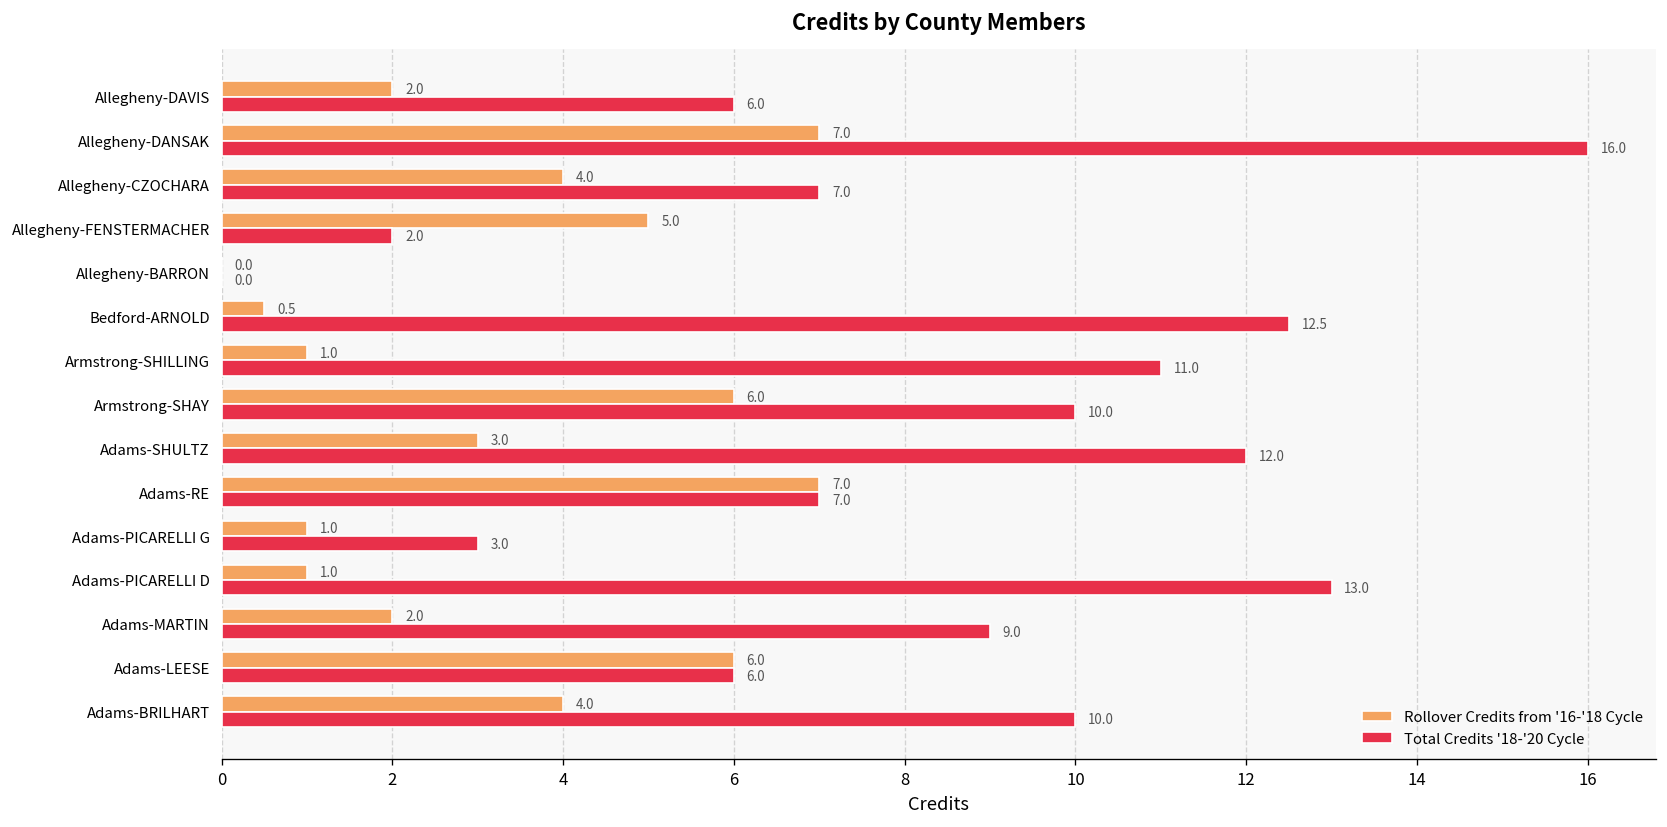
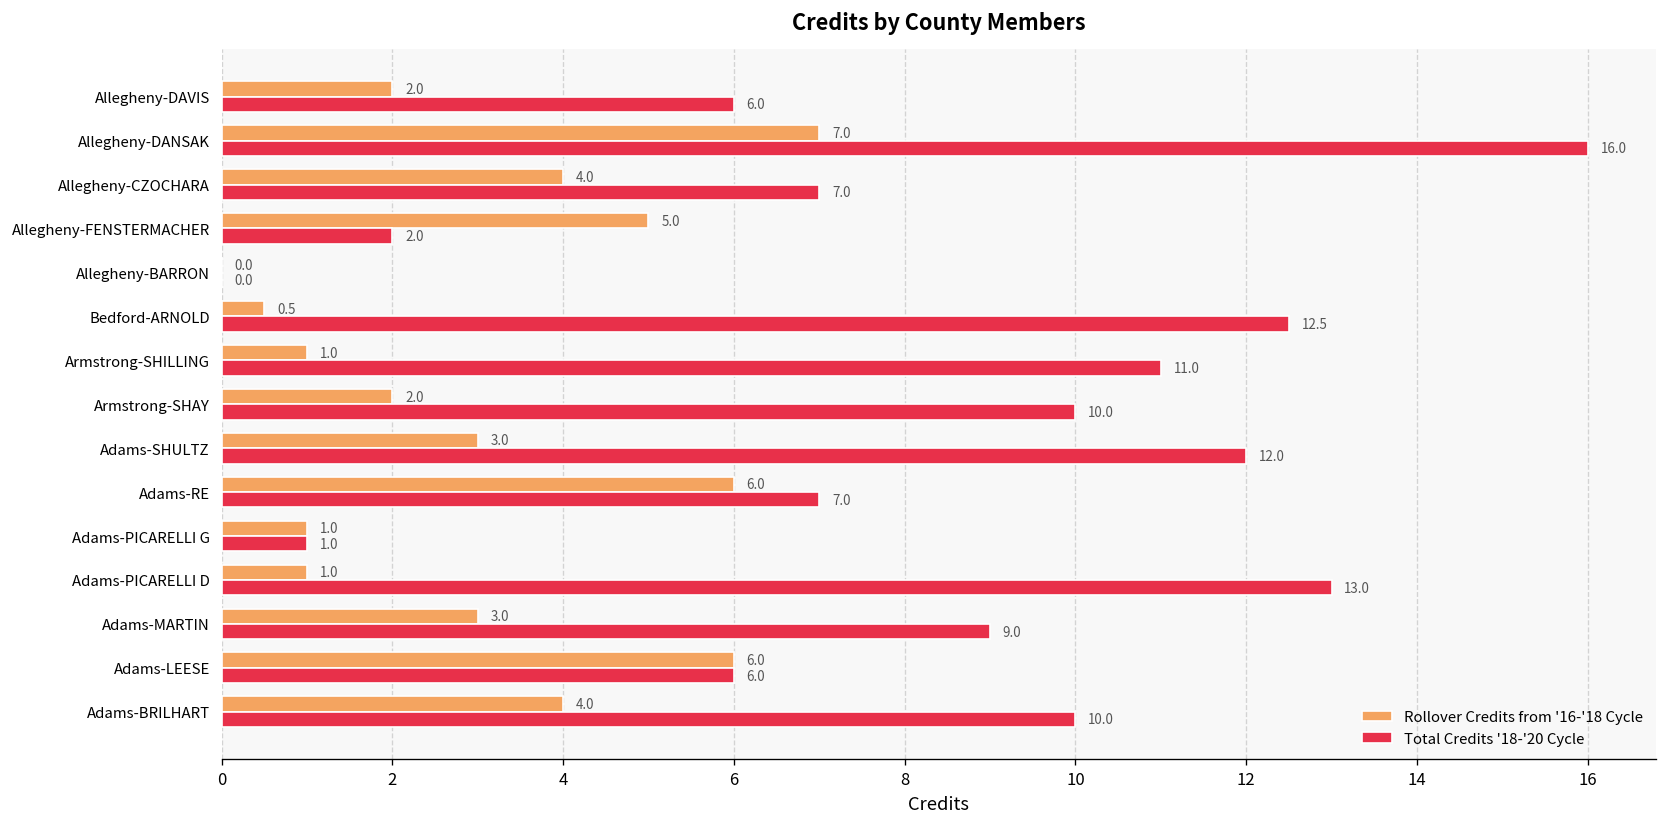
  {
    "Rollover Credits from '16-'18 Cycle": {
      "Allegheny-DAVIS": 2.0,
      "Allegheny-DANSAK": 7.0,
      "Allegheny-CZOCHARA": 4.0,
      "Allegheny-FENSTERMACHER": 5.0,
      "Allegheny-BARRON": 0.0,
      "Bedford-ARNOLD": 0.5,
      "Armstrong-SHILLING": 1.0,
-     "Armstrong-SHAY": 6.0,
+     "Armstrong-SHAY": 2.0,
      "Adams-SHULTZ": 3.0,
-     "Adams-RE": 7.0,
+     "Adams-RE": 6.0,
      "Adams-PICARELLI G": 1.0,
      "Adams-PICARELLI D": 1.0,
-     "Adams-MARTIN": 2.0,
+     "Adams-MARTIN": 3.0,
      "Adams-LEESE": 6.0,
      "Adams-BRILHART": 4.0
    },
    "Total Credits '18-'20 Cycle": {
      "Allegheny-DAVIS": 6.0,
      "Allegheny-DANSAK": 16.0,
      "Allegheny-CZOCHARA": 7.0,
      "Allegheny-FENSTERMACHER": 2.0,
      "Allegheny-BARRON": 0.0,
      "Bedford-ARNOLD": 12.5,
      "Armstrong-SHILLING": 11.0,
      "Armstrong-SHAY": 10.0,
      "Adams-SHULTZ": 12.0,
      "Adams-RE": 7.0,
-     "Adams-PICARELLI G": 3.0,
+     "Adams-PICARELLI G": 1.0,
      "Adams-PICARELLI D": 13.0,
      "Adams-MARTIN": 9.0,
      "Adams-LEESE": 6.0,
      "Adams-BRILHART": 10.0
    }
  }
